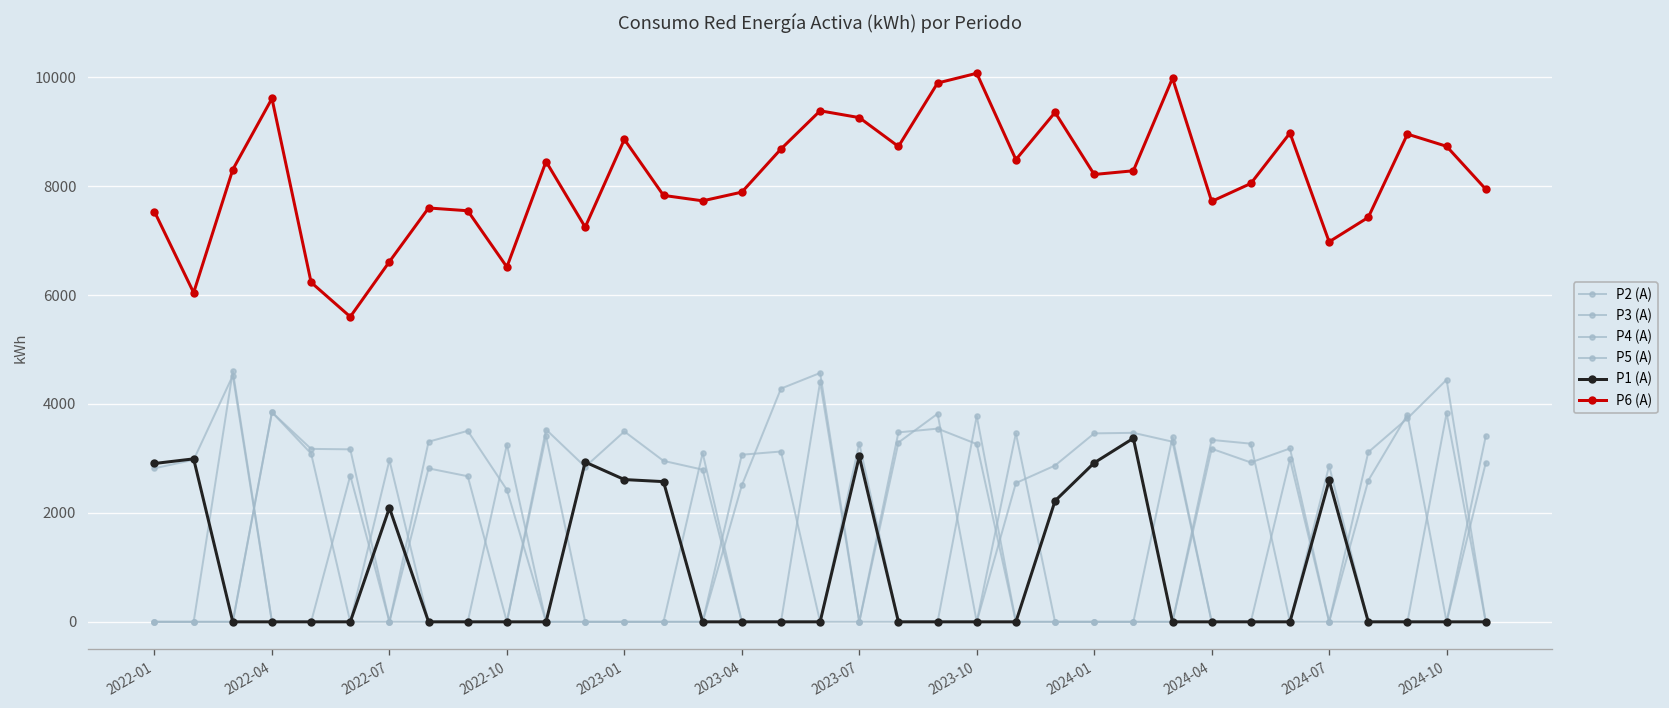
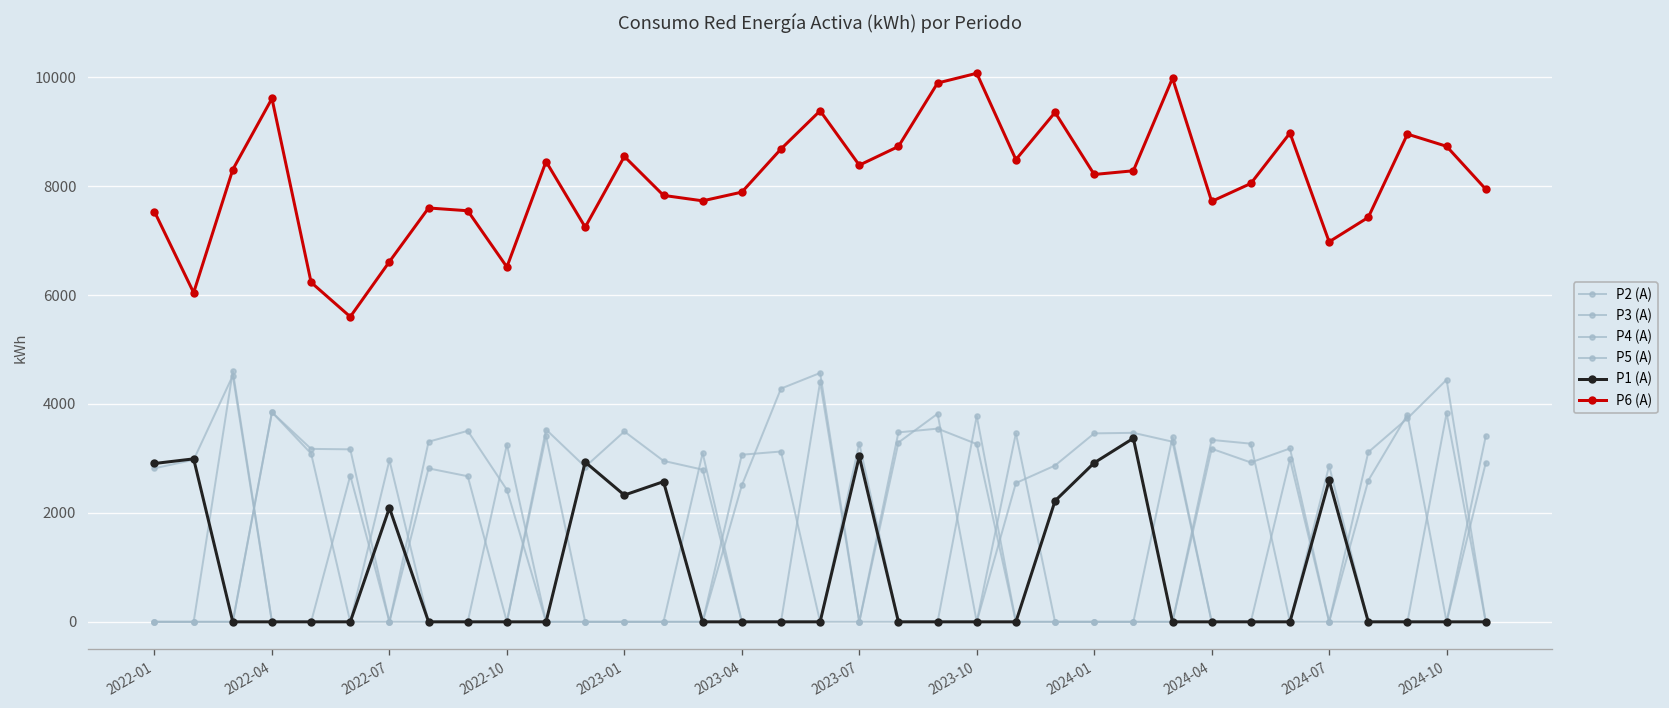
  {
    "P1 (A)": {
      "2022-01": 2900,
      "2022-07": 2100,
-     "2023-01": 2600,
+     "2023-01": 2300,
      "2023-07": 3000,
      "2024-01": 2900,
      "2024-07": 2600
    },
    "P6 (A)": {
      "2022-01": 7500,
      "2022-04": 9600,
      "2022-07": 6600,
      "2022-10": 6500,
-     "2023-01": 8900,
+     "2023-01": 8500,
      "2023-04": 7900,
-     "2023-07": 9300,
+     "2023-07": 8400,
      "2023-10": 10100,
      "2024-01": 8200,
      "2024-04": 7700,
      "2024-07": 7000,
      "2024-10": 8700
    }
  }
